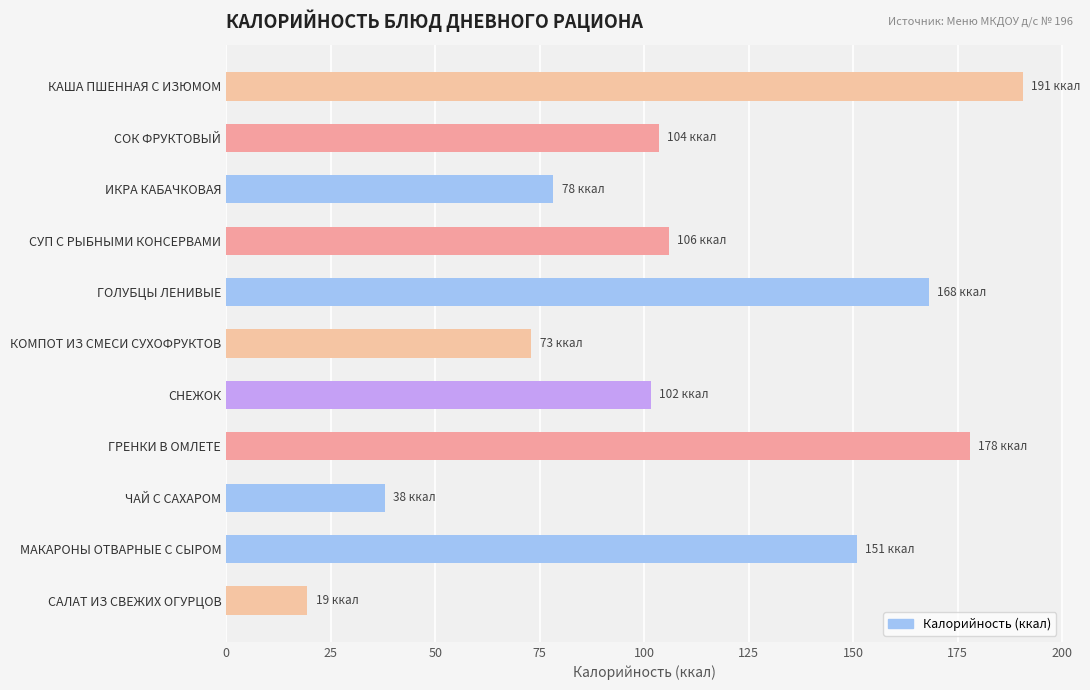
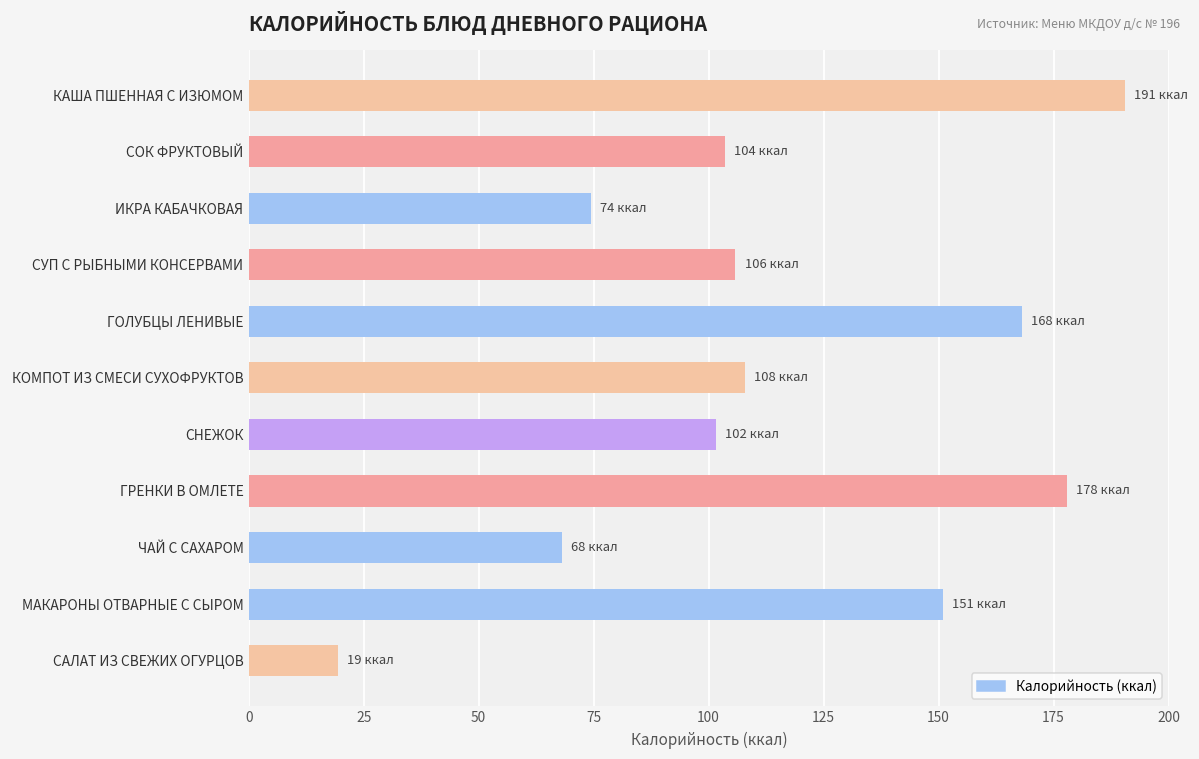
  {
    "КАША ПШЕННАЯ С ИЗЮМОМ": 191,
    "СОК ФРУКТОВЫЙ": 104,
-   "ИКРА КАБАЧКОВАЯ": 78,
+   "ИКРА КАБАЧКОВАЯ": 74,
    "СУП С РЫБНЫМИ КОНСЕРВАМИ": 106,
    "ГОЛУБЦЫ ЛЕНИВЫЕ": 168,
-   "КОМПОТ ИЗ СМЕСИ СУХОФРУКТОВ": 73,
+   "КОМПОТ ИЗ СМЕСИ СУХОФРУКТОВ": 108,
    "СНЕЖОК": 102,
    "ГРЕНКИ В ОМЛЕТЕ": 178,
-   "ЧАЙ С САХАРОМ": 38,
+   "ЧАЙ С САХАРОМ": 68,
    "МАКАРОНЫ ОТВАРНЫЕ С СЫРОМ": 151,
    "САЛАТ ИЗ СВЕЖИХ ОГУРЦОВ": 19
  }
